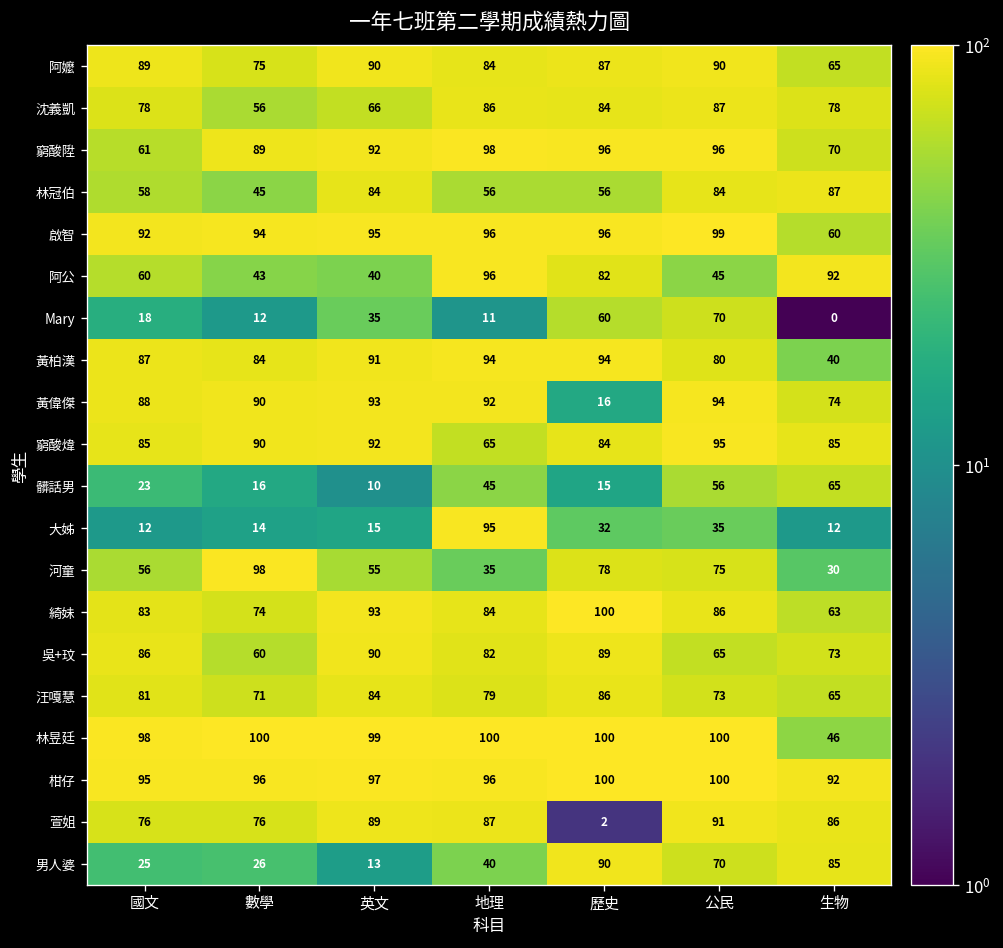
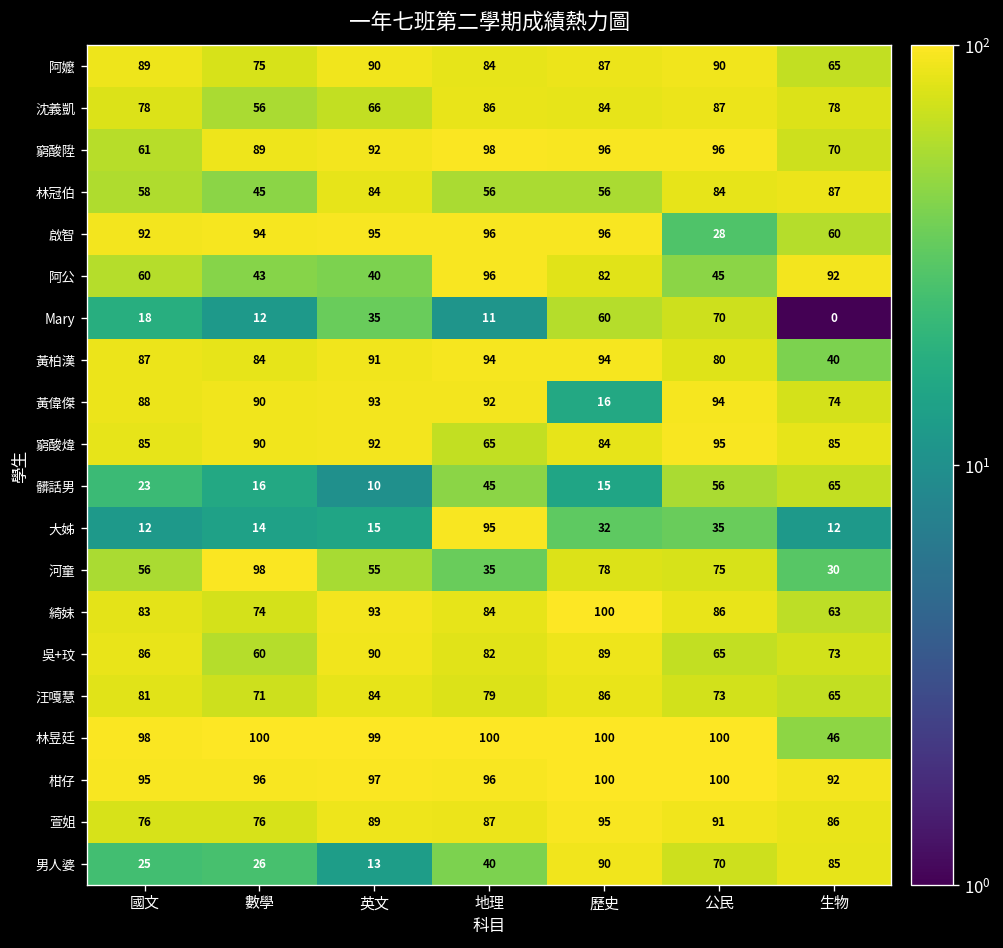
  {
    "阿嬤": {
      "國文": 89,
      "數學": 75,
      "英文": 90,
      "地理": 84,
      "歷史": 87,
      "公民": 90,
      "生物": 65
    },
    "沈義凱": {
      "國文": 78,
      "數學": 56,
      "英文": 66,
      "地理": 86,
      "歷史": 84,
      "公民": 87,
      "生物": 78
    },
    "窮酸陞": {
      "國文": 61,
      "數學": 89,
      "英文": 92,
      "地理": 98,
      "歷史": 96,
      "公民": 96,
      "生物": 70
    },
    "林冠伯": {
      "國文": 58,
      "數學": 45,
      "英文": 84,
      "地理": 56,
      "歷史": 56,
      "公民": 84,
      "生物": 87
    },
    "啟智": {
      "國文": 92,
      "數學": 94,
      "英文": 95,
      "地理": 96,
      "歷史": 96,
-     "公民": 99,
+     "公民": 28,
      "生物": 60
    },
    "阿公": {
      "國文": 60,
      "數學": 43,
      "英文": 40,
      "地理": 96,
      "歷史": 82,
      "公民": 45,
      "生物": 92
    },
    "Mary": {
      "國文": 18,
      "數學": 12,
      "英文": 35,
      "地理": 11,
      "歷史": 60,
      "公民": 70,
      "生物": 0
    },
    "黃柏漢": {
      "國文": 87,
      "數學": 84,
      "英文": 91,
      "地理": 94,
      "歷史": 94,
      "公民": 80,
      "生物": 40
    },
    "黃偉傑": {
      "國文": 88,
      "數學": 90,
      "英文": 93,
      "地理": 92,
      "歷史": 16,
      "公民": 94,
      "生物": 74
    },
    "窮酸煒": {
      "國文": 85,
      "數學": 90,
      "英文": 92,
      "地理": 65,
      "歷史": 84,
      "公民": 95,
      "生物": 85
    },
    "髒話男": {
      "國文": 23,
      "數學": 16,
      "英文": 10,
      "地理": 45,
      "歷史": 15,
      "公民": 56,
      "生物": 65
    },
    "大姊": {
      "國文": 12,
      "數學": 14,
      "英文": 15,
      "地理": 95,
      "歷史": 32,
      "公民": 35,
      "生物": 12
    },
    "河童": {
      "國文": 56,
      "數學": 98,
      "英文": 55,
      "地理": 35,
      "歷史": 78,
      "公民": 75,
      "生物": 30
    },
    "綺妹": {
      "國文": 83,
      "數學": 74,
      "英文": 93,
      "地理": 84,
      "歷史": 100,
      "公民": 86,
      "生物": 63
    },
    "吳+玟": {
      "國文": 86,
      "數學": 60,
      "英文": 90,
      "地理": 82,
      "歷史": 89,
      "公民": 65,
      "生物": 73
    },
    "汪嘎慧": {
      "國文": 81,
      "數學": 71,
      "英文": 84,
      "地理": 79,
      "歷史": 86,
      "公民": 73,
      "生物": 65
    },
    "林昱廷": {
      "國文": 98,
      "數學": 100,
      "英文": 99,
      "地理": 100,
      "歷史": 100,
      "公民": 100,
      "生物": 46
    },
    "柑仔": {
      "國文": 95,
      "數學": 96,
      "英文": 97,
      "地理": 96,
      "歷史": 100,
      "公民": 100,
      "生物": 92
    },
    "萱姐": {
      "國文": 76,
      "數學": 76,
      "英文": 89,
      "地理": 87,
-     "歷史": 2,
+     "歷史": 95,
      "公民": 91,
      "生物": 86
    },
    "男人婆": {
      "國文": 25,
      "數學": 26,
      "英文": 13,
      "地理": 40,
      "歷史": 90,
      "公民": 70,
      "生物": 85
    }
  }
